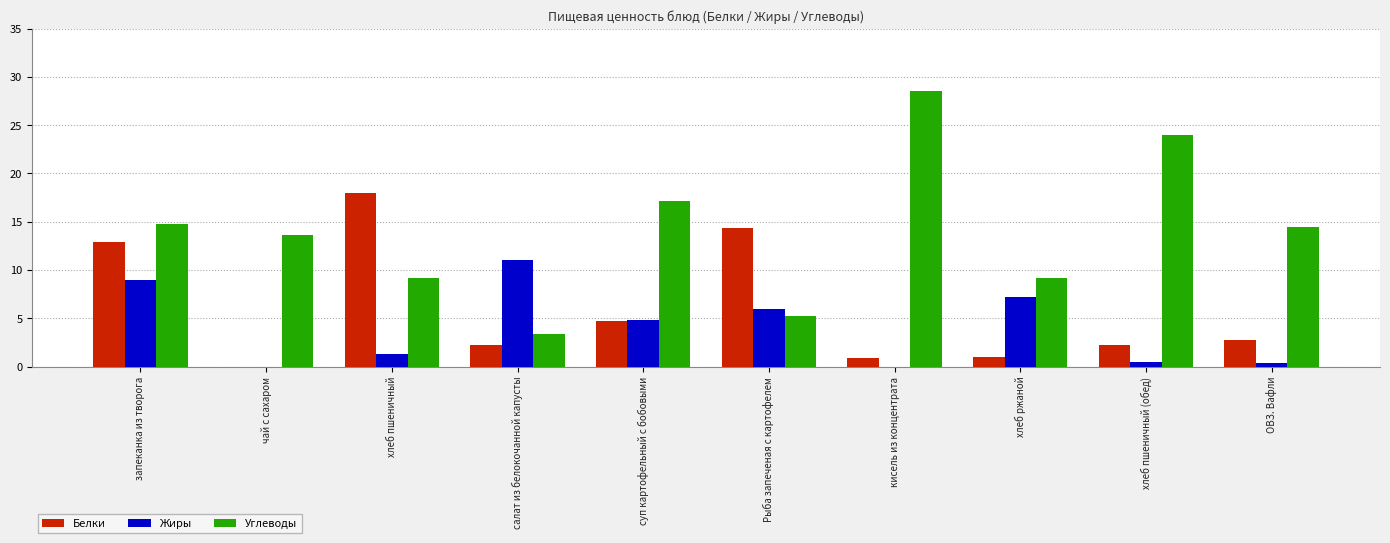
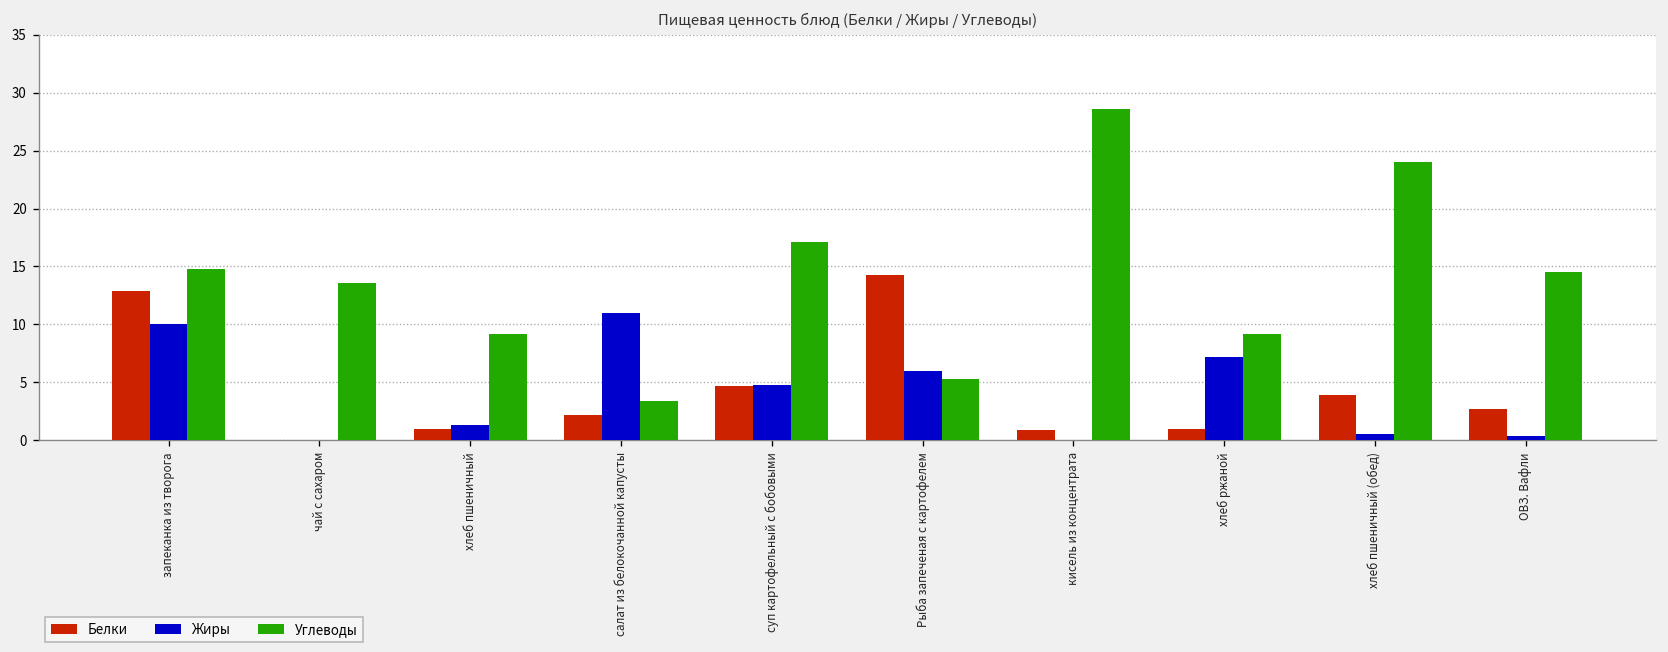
  {
    "Белки": {
      "запеканка из творога": 13,
      "чай с сахаром": 0,
-     "хлеб пшеничный": 18,
+     "хлеб пшеничный": 1,
      "салат из белокочанной капусты": 2,
      "суп картофельный с бобовыми": 5,
      "Рыба запеченая с картофелем": 14,
      "кисель из концентрата": 1,
      "хлеб ржаной": 1,
-     "хлеб пшеничный (обед)": 2,
+     "хлеб пшеничный (обед)": 4,
      "ОВЗ. Вафли": 3
    },
    "Жиры": {
-     "запеканка из творога": 9,
+     "запеканка из творога": 10,
      "чай с сахаром": 0,
      "хлеб пшеничный": 1,
      "салат из белокочанной капусты": 11,
      "суп картофельный с бобовыми": 5,
      "Рыба запеченая с картофелем": 6,
      "кисель из концентрата": 0,
      "хлеб ржаной": 7,
      "хлеб пшеничный (обед)": 1,
      "ОВЗ. Вафли": 0
    },
    "Углеводы": {
      "запеканка из творога": 15,
      "чай с сахаром": 14,
      "хлеб пшеничный": 9,
      "салат из белокочанной капусты": 3,
      "суп картофельный с бобовыми": 17,
      "Рыба запеченая с картофелем": 5,
      "кисель из концентрата": 29,
      "хлеб ржаной": 9,
      "хлеб пшеничный (обед)": 24,
      "ОВЗ. Вафли": 15
    }
  }
